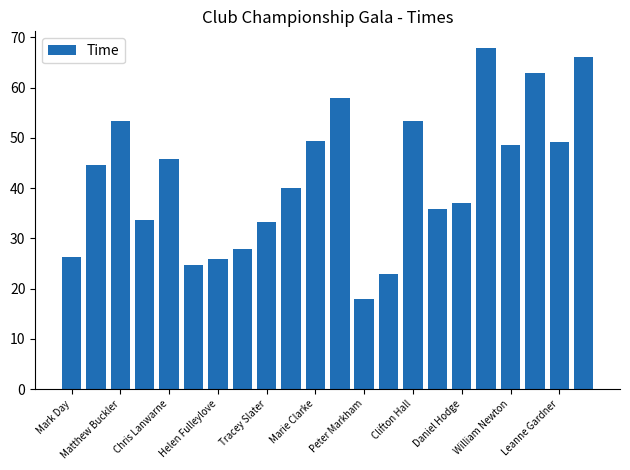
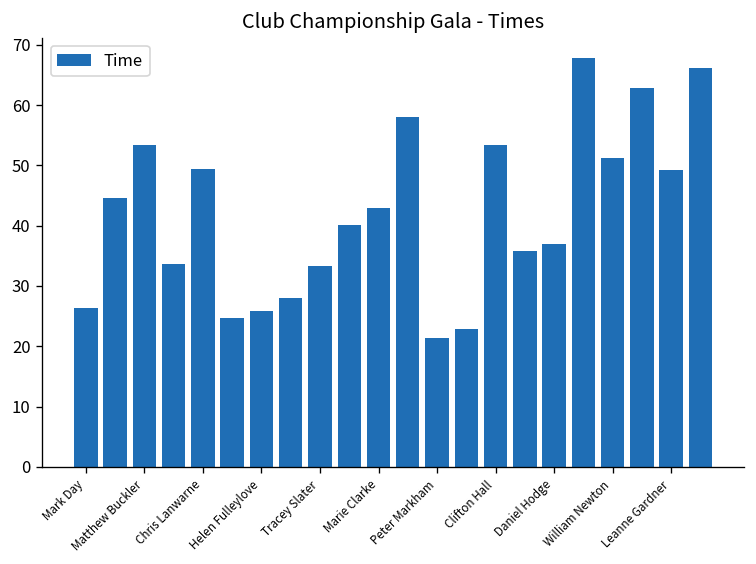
  {
    "Mark Day": 26,
    "Matthew Buckler": 53,
-   "Chris Lanwarne": 46,
+   "Chris Lanwarne": 49,
    "Helen Fulleylove": 26,
    "Tracey Slater": 33,
-   "Marie Clarke": 49,
-   "Peter Markham": 18,
+   "Marie Clarke": 43,
+   "Peter Markham": 21,
    "Clifton Hall": 53,
    "Daniel Hodge": 37,
-   "William Newton": 49,
+   "William Newton": 51,
    "Leanne Gardner": 49
  }
